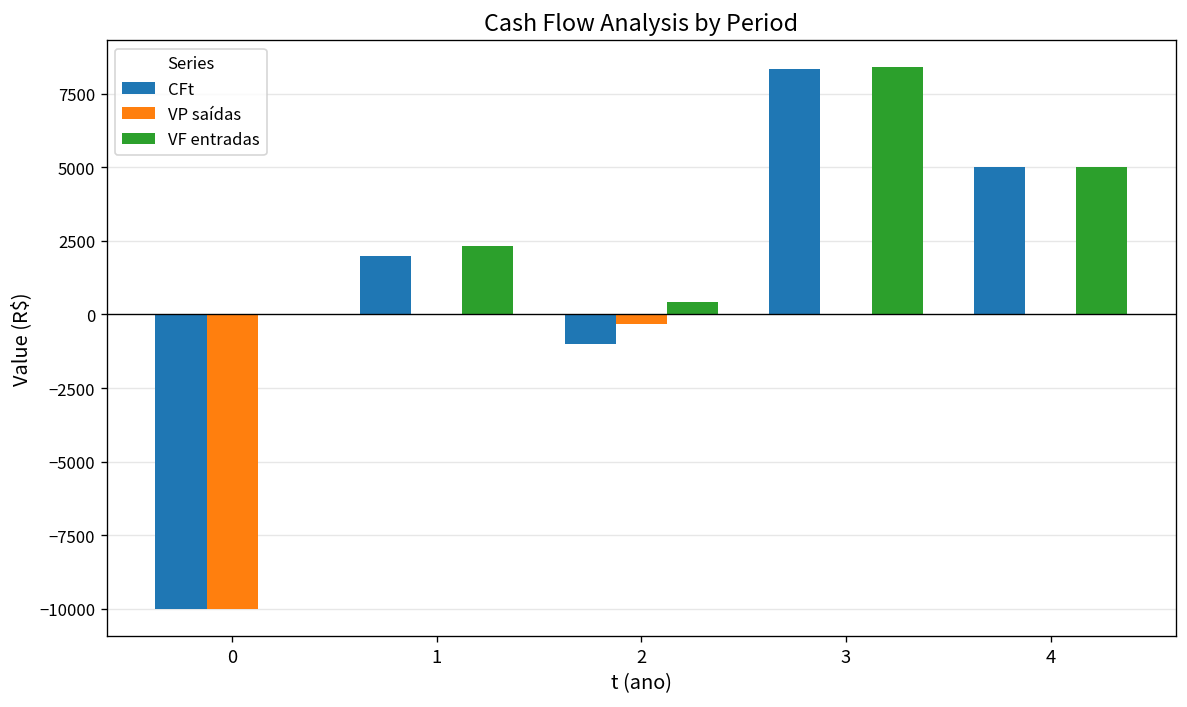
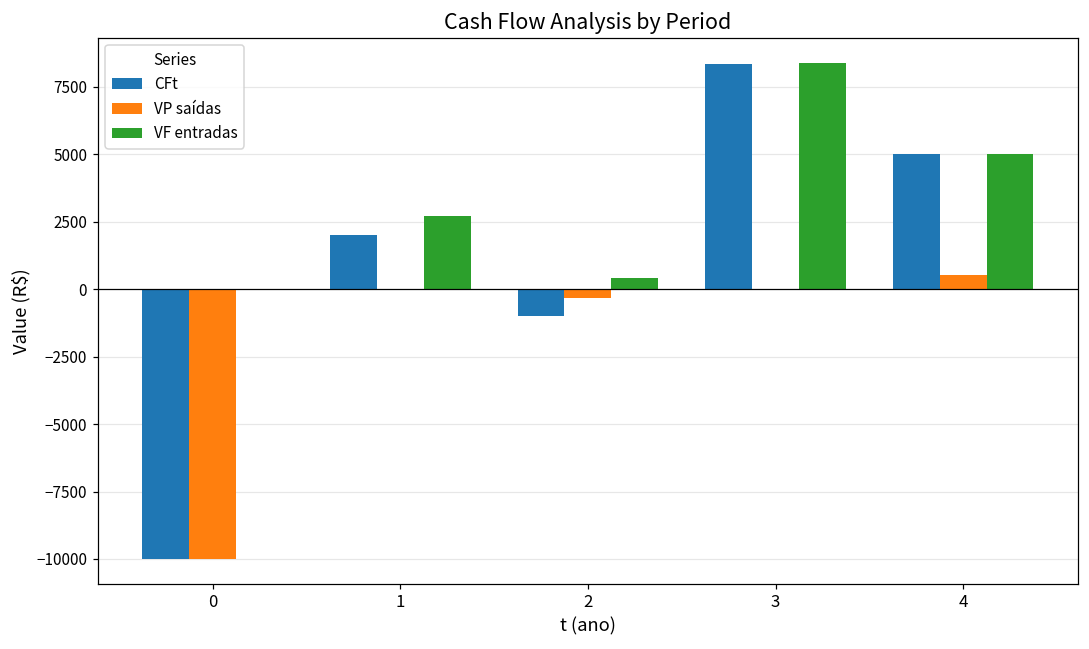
  {
    "CFt": {
      "0": -10000,
      "1": 2000,
      "2": -1000,
      "3": 8300,
      "4": 5000
    },
    "VP saídas": {
      "0": -10000,
      "1": 0,
      "2": -300,
      "3": 0,
-     "4": 0
+     "4": 500
    },
    "VF entradas": {
      "0": 0,
-     "1": 2300,
+     "1": 2700,
      "2": 400,
      "3": 8400,
      "4": 5000
    }
  }
